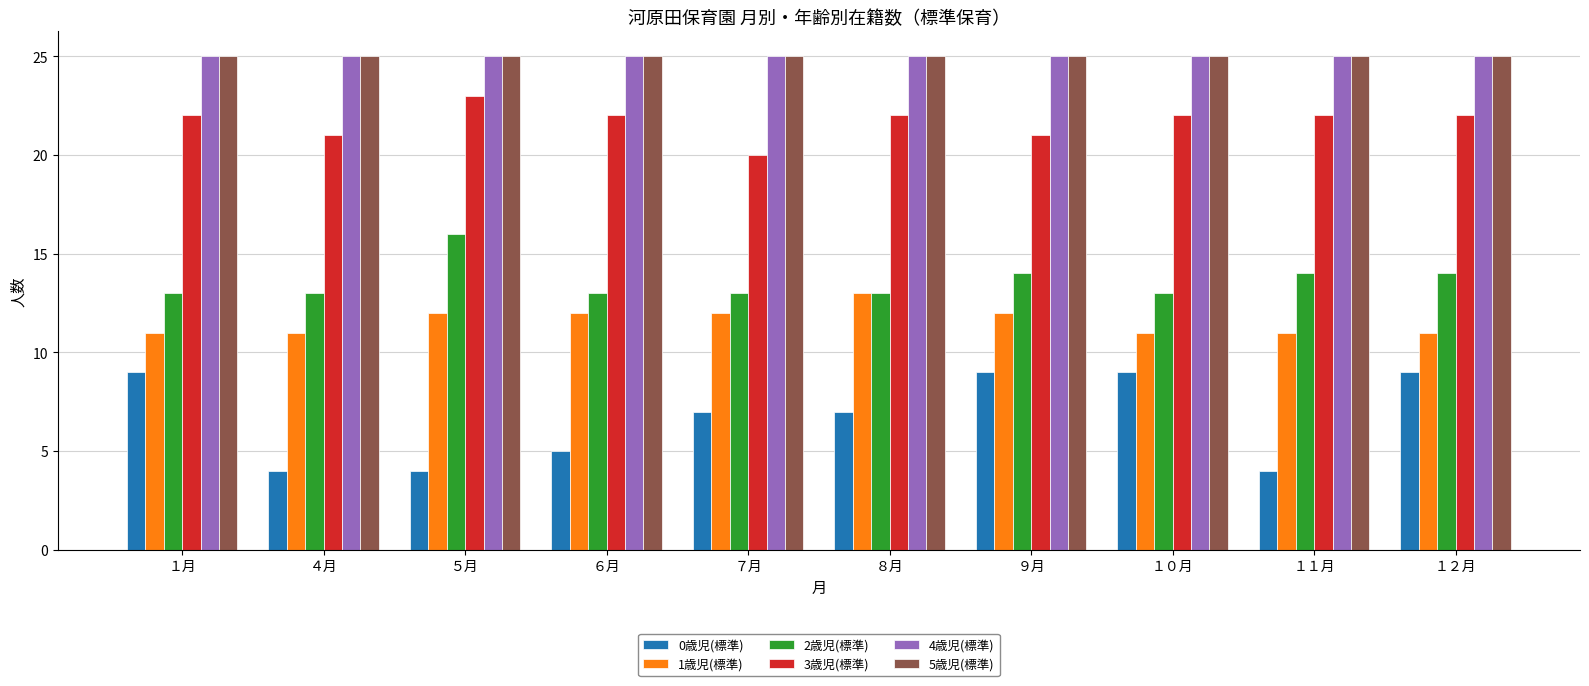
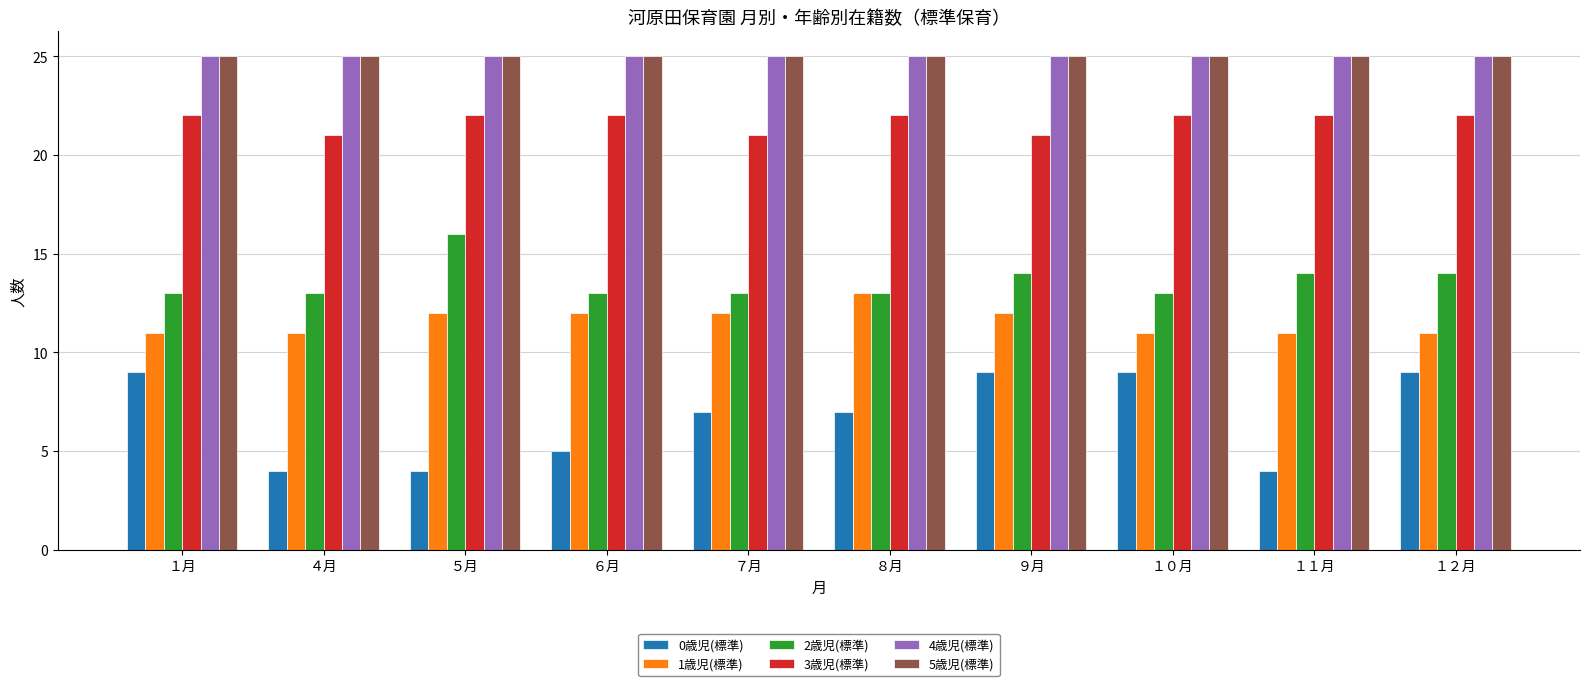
  {
    "0歳児(標準)": {
      "１月": 9,
      "４月": 4,
      "５月": 4,
      "６月": 5,
      "７月": 7,
      "８月": 7,
      "９月": 9,
      "１０月": 9,
      "１１月": 4,
      "１２月": 9
    },
    "1歳児(標準)": {
      "１月": 11,
      "４月": 11,
      "５月": 12,
      "６月": 12,
      "７月": 12,
      "８月": 13,
      "９月": 12,
      "１０月": 11,
      "１１月": 11,
      "１２月": 11
    },
    "2歳児(標準)": {
      "１月": 13,
      "４月": 13,
      "５月": 16,
      "６月": 13,
      "７月": 13,
      "８月": 13,
      "９月": 14,
      "１０月": 13,
      "１１月": 14,
      "１２月": 14
    },
    "3歳児(標準)": {
      "１月": 22,
      "４月": 21,
-     "５月": 23,
+     "５月": 22,
      "６月": 22,
-     "７月": 20,
+     "７月": 21,
      "８月": 22,
      "９月": 21,
      "１０月": 22,
      "１１月": 22,
      "１２月": 22
    },
    "4歳児(標準)": {
      "１月": 25,
      "４月": 25,
      "５月": 25,
      "６月": 25,
      "７月": 25,
      "８月": 25,
      "９月": 25,
      "１０月": 25,
      "１１月": 25,
      "１２月": 25
    },
    "5歳児(標準)": {
      "１月": 25,
      "４月": 25,
      "５月": 25,
      "６月": 25,
      "７月": 25,
      "８月": 25,
      "９月": 25,
      "１０月": 25,
      "１１月": 25,
      "１２月": 25
    }
  }
